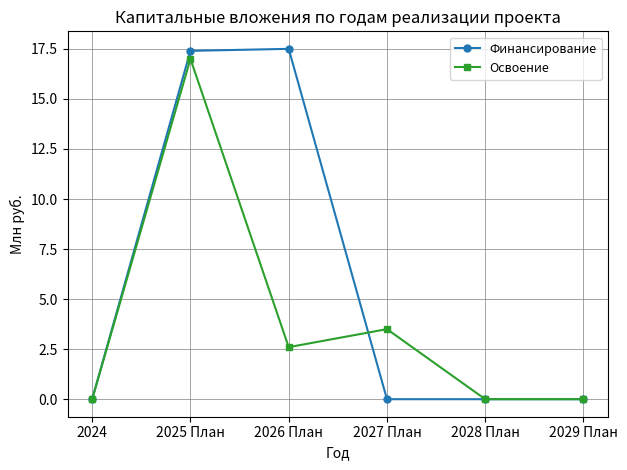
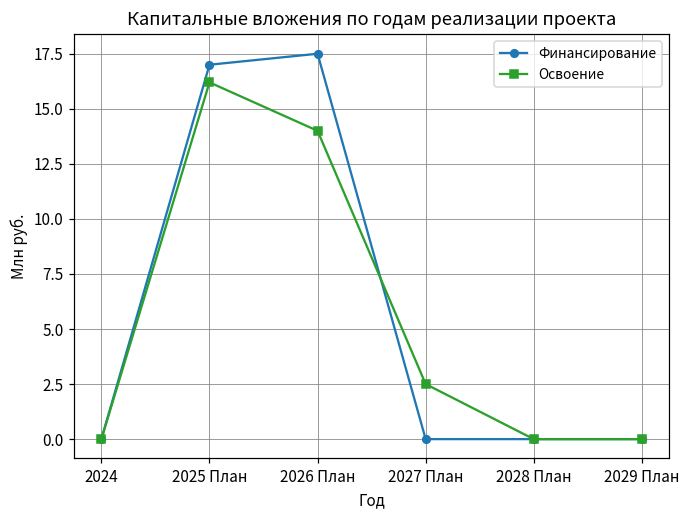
  {
    "Финансирование": {
-     "2025 План": 17.4,
+     "2025 План": 17.0,
      "2026 План": 17.5,
      "2027 План": 0.0
    },
    "Освоение": {
-     "2025 План": 17.0,
-     "2026 План": 2.6,
-     "2027 План": 3.5
+     "2025 План": 16.2,
+     "2026 План": 14.0,
+     "2027 План": 2.5
    }
  }
